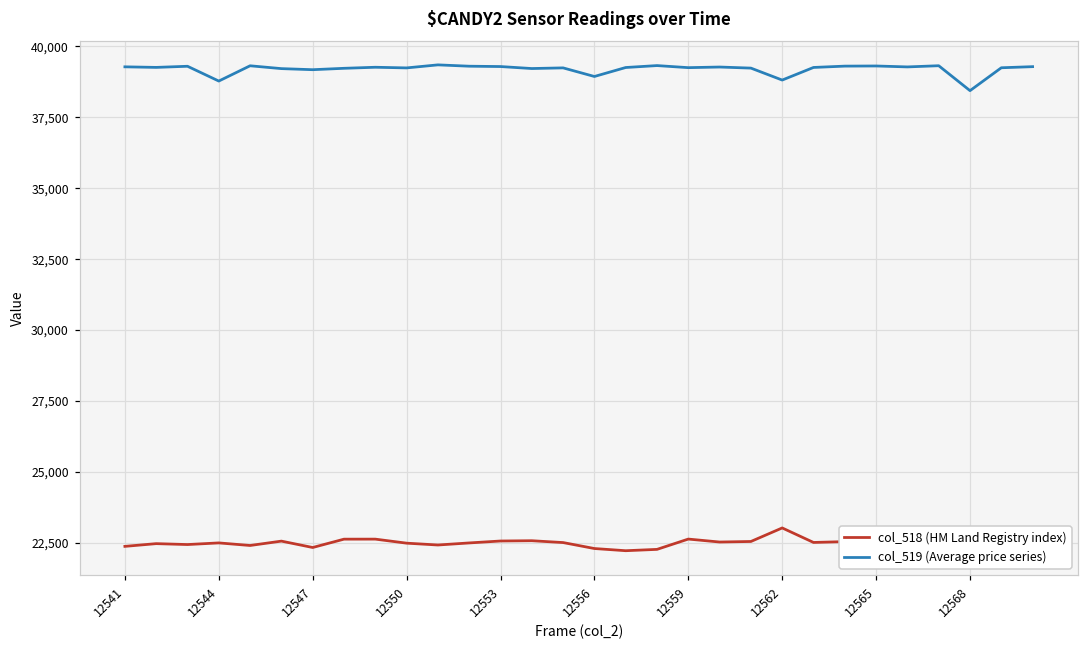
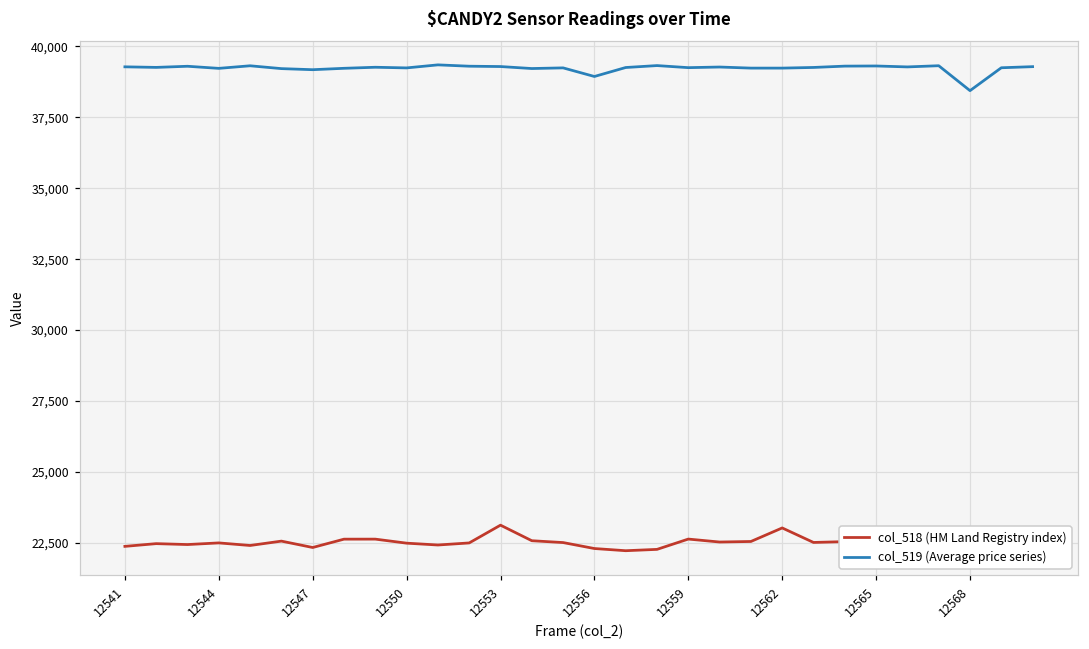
  {
    "col_518 (HM Land Registry index)": {
      "12541": "22,400",
      "12544": "22,500",
      "12547": "22,300",
      "12550": "22,500",
-     "12553": "22,600",
+     "12553": "23,100",
      "12556": "22,300",
      "12559": "22,600",
      "12562": "23,000"
    },
    "col_519 (Average price series)": {
      "12541": "39,300",
-     "12544": "38,800",
+     "12544": "39,200",
      "12547": "39,200",
      "12550": "39,200",
      "12553": "39,300",
      "12556": "38,900",
      "12559": "39,200",
-     "12562": "38,800",
+     "12562": "39,200",
      "12565": "39,300",
      "12568": "38,400"
    }
  }
